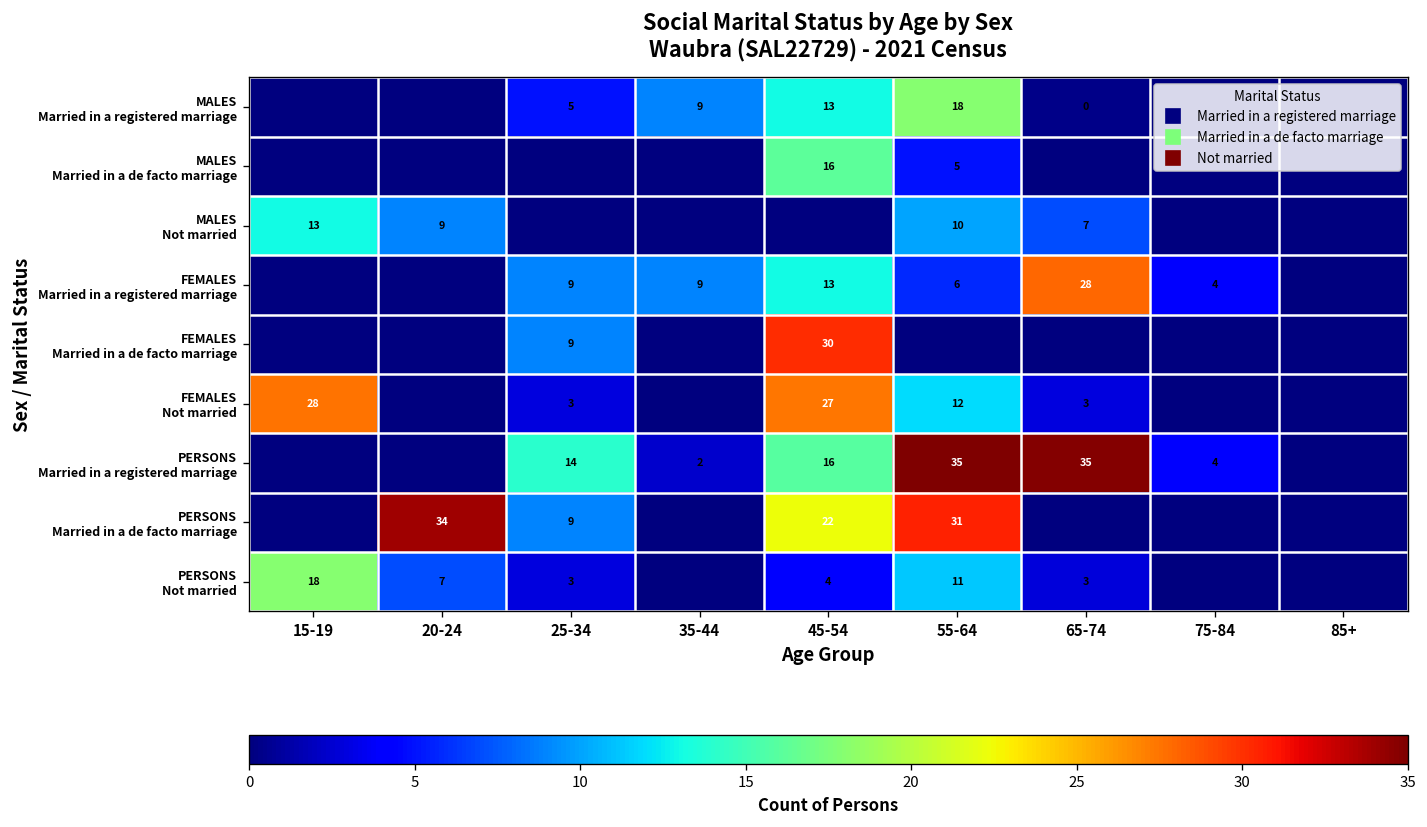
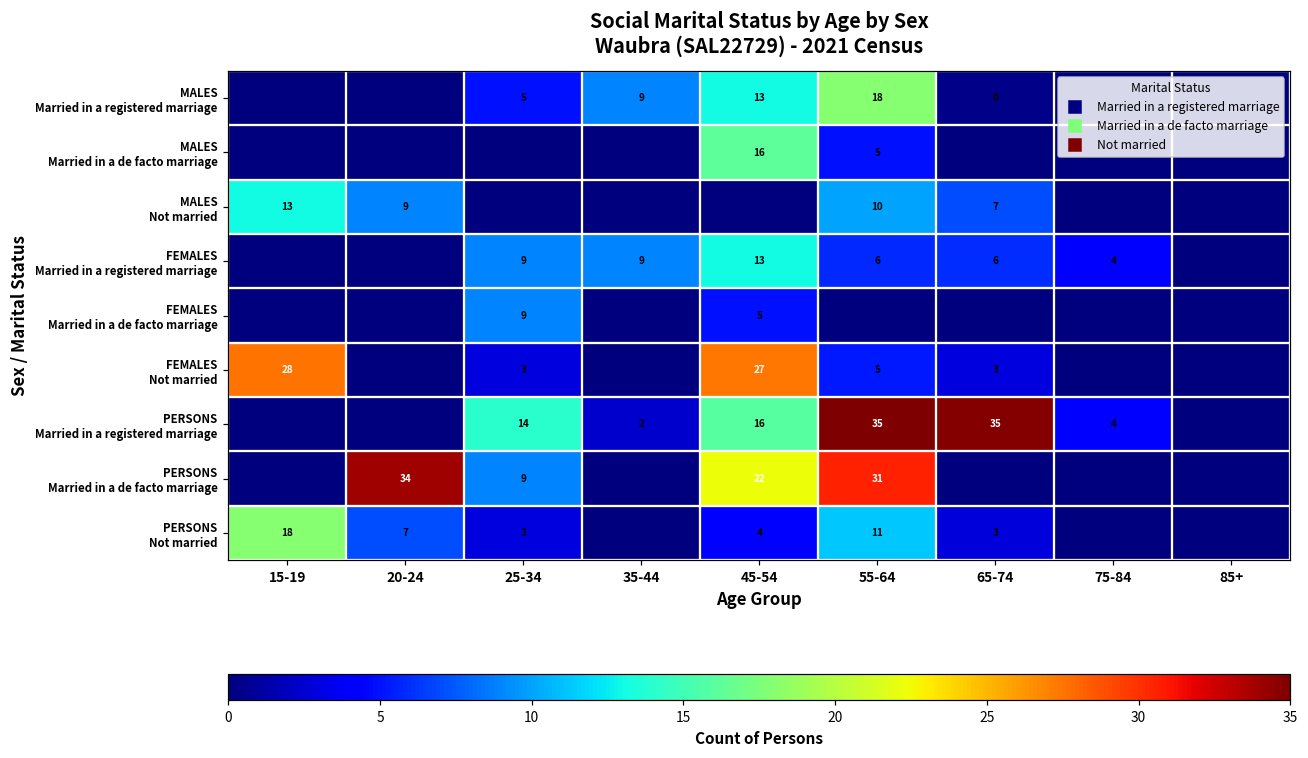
  {
    "MALES Married in a registered marriage": {
      "25-34": 5,
      "35-44": 9,
      "45-54": 13,
      "55-64": 18,
      "65-74": 0
    },
    "MALES Married in a de facto marriage": {
      "45-54": 16,
      "55-64": 5
    },
    "MALES Not married": {
      "15-19": 13,
      "20-24": 9,
      "55-64": 10,
      "65-74": 7
    },
    "FEMALES Married in a registered marriage": {
      "25-34": 9,
      "35-44": 9,
      "45-54": 13,
      "55-64": 6,
-     "65-74": 28,
+     "65-74": 6,
      "75-84": 4
    },
    "FEMALES Married in a de facto marriage": {
      "25-34": 9,
-     "45-54": 30
+     "45-54": 5
    },
    "FEMALES Not married": {
      "15-19": 28,
      "25-34": 3,
      "45-54": 27,
-     "55-64": 12,
+     "55-64": 5,
      "65-74": 3
    },
    "PERSONS Married in a registered marriage": {
      "25-34": 14,
      "35-44": 2,
      "45-54": 16,
      "55-64": 35,
      "65-74": 35,
      "75-84": 4
    },
    "PERSONS Married in a de facto marriage": {
      "20-24": 34,
      "25-34": 9,
      "45-54": 22,
      "55-64": 31
    },
    "PERSONS Not married": {
      "15-19": 18,
      "20-24": 7,
      "25-34": 3,
      "45-54": 4,
      "55-64": 11,
      "65-74": 3
    }
  }
